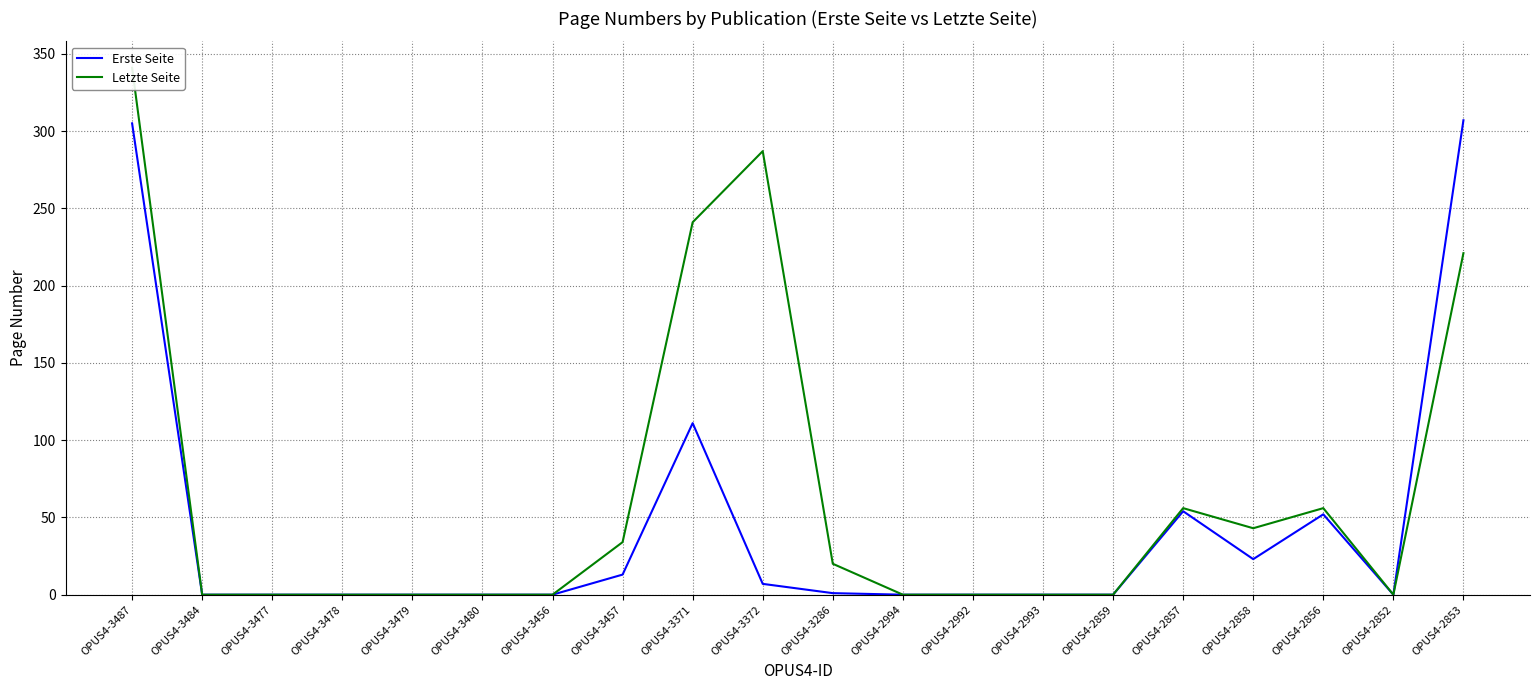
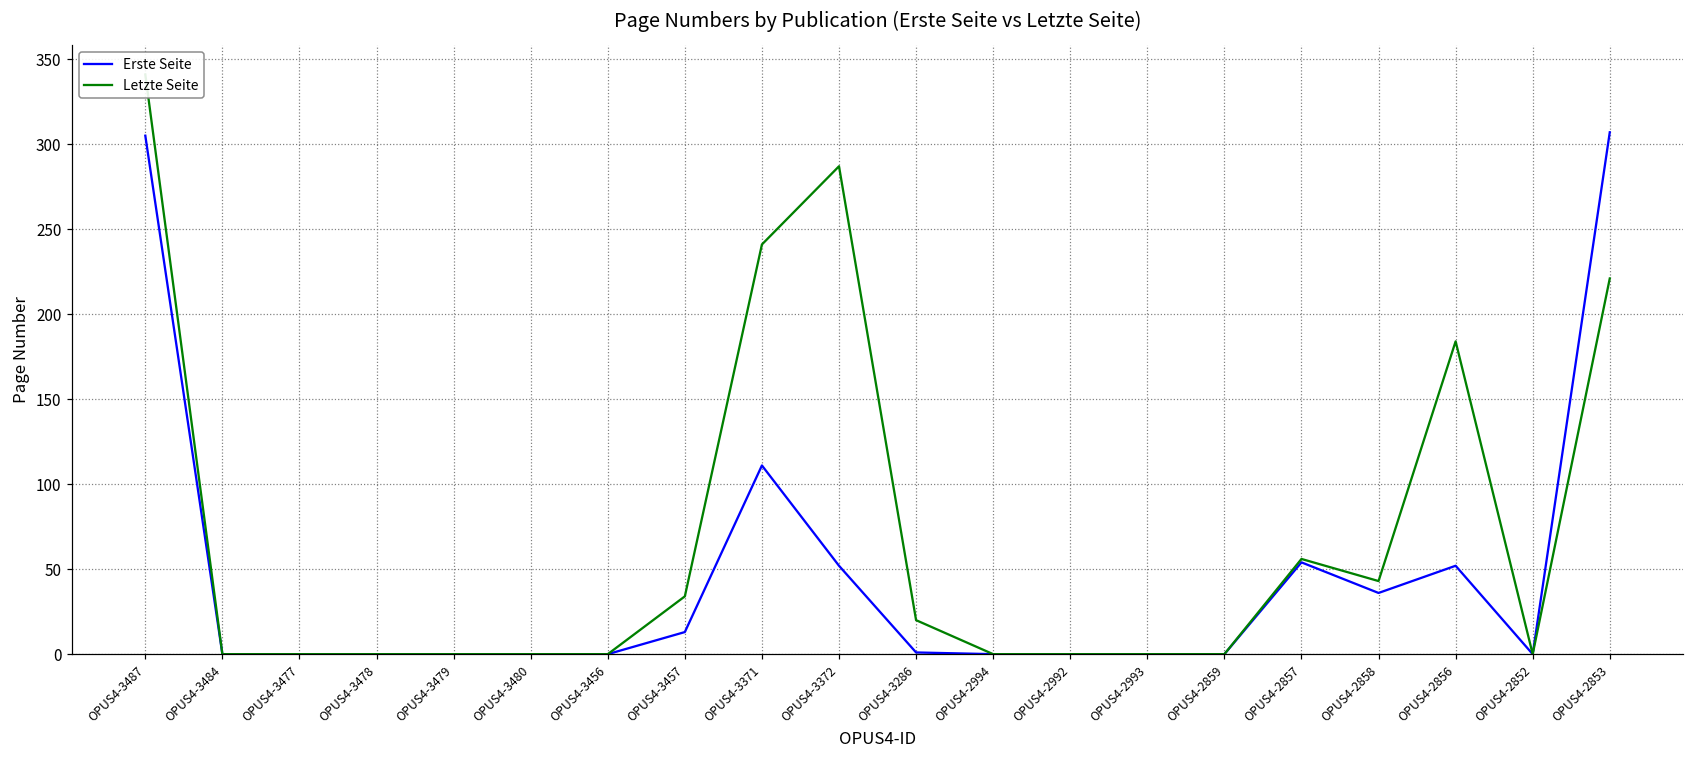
  {
    "Erste Seite": {
      "OPUS4-3487": 305,
      "OPUS4-3457": 13,
      "OPUS4-3371": 111,
-     "OPUS4-3372": 7,
+     "OPUS4-3372": 52,
      "OPUS4-3286": 1,
      "OPUS4-2857": 54,
-     "OPUS4-2858": 23,
+     "OPUS4-2858": 36,
      "OPUS4-2856": 52,
      "OPUS4-2853": 307
    },
    "Letzte Seite": {
      "OPUS4-3457": 34,
      "OPUS4-3371": 241,
      "OPUS4-3372": 287,
      "OPUS4-3286": 20,
      "OPUS4-2857": 56,
      "OPUS4-2858": 43,
-     "OPUS4-2856": 56,
+     "OPUS4-2856": 184,
      "OPUS4-2853": 221
    }
  }
